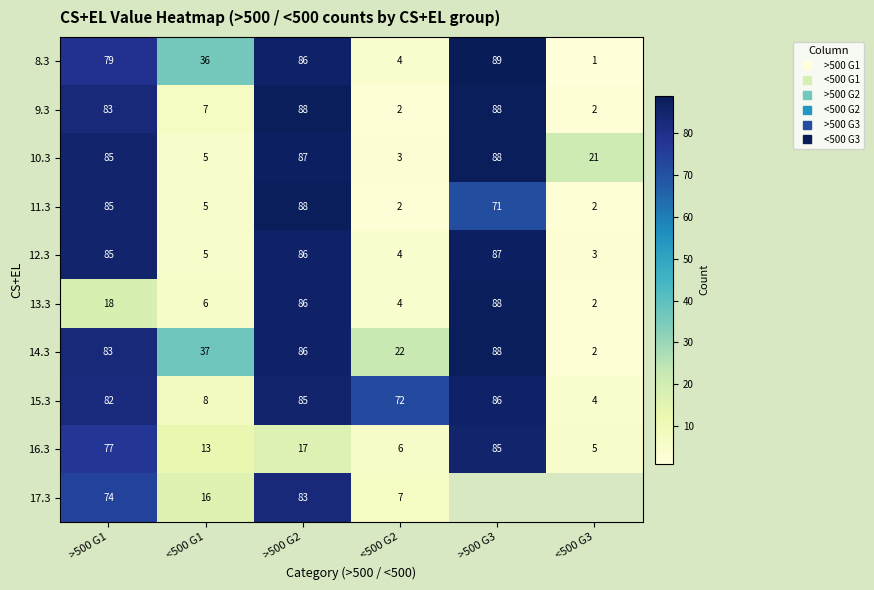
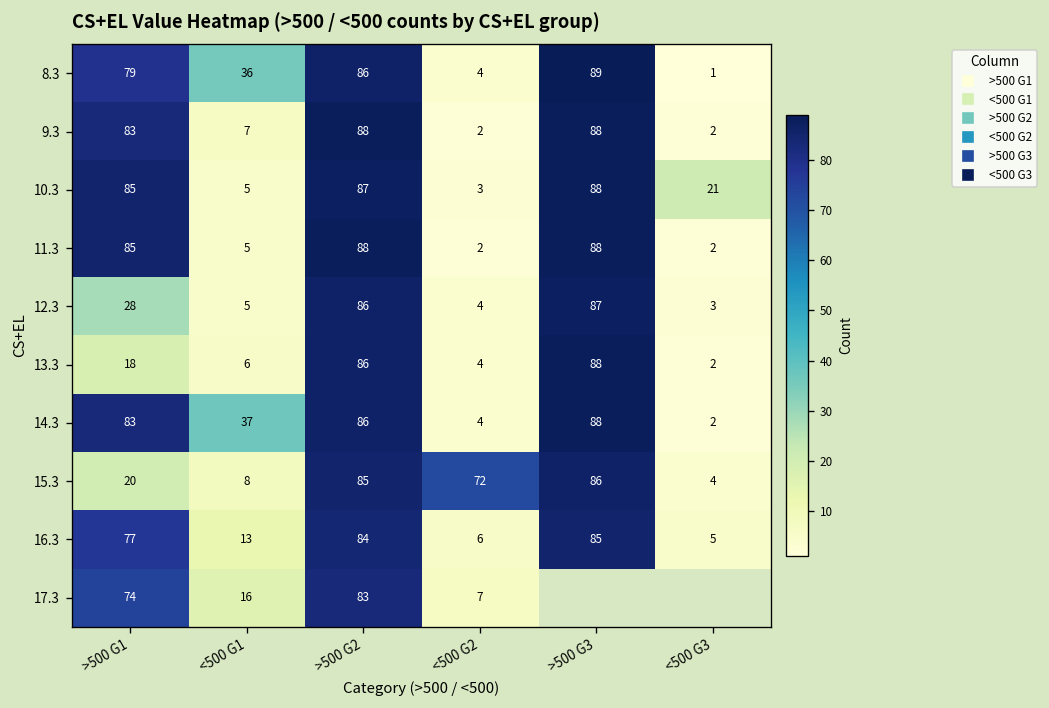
  {
    "8.3": {
      ">500 G1": 79,
      "<500 G1": 36,
      ">500 G2": 86,
      "<500 G2": 4,
      ">500 G3": 89,
      "<500 G3": 1
    },
    "9.3": {
      ">500 G1": 83,
      "<500 G1": 7,
      ">500 G2": 88,
      "<500 G2": 2,
      ">500 G3": 88,
      "<500 G3": 2
    },
    "10.3": {
      ">500 G1": 85,
      "<500 G1": 5,
      ">500 G2": 87,
      "<500 G2": 3,
      ">500 G3": 88,
      "<500 G3": 21
    },
    "11.3": {
      ">500 G1": 85,
      "<500 G1": 5,
      ">500 G2": 88,
      "<500 G2": 2,
-     ">500 G3": 71,
+     ">500 G3": 88,
      "<500 G3": 2
    },
    "12.3": {
-     ">500 G1": 85,
+     ">500 G1": 28,
      "<500 G1": 5,
      ">500 G2": 86,
      "<500 G2": 4,
      ">500 G3": 87,
      "<500 G3": 3
    },
    "13.3": {
      ">500 G1": 18,
      "<500 G1": 6,
      ">500 G2": 86,
      "<500 G2": 4,
      ">500 G3": 88,
      "<500 G3": 2
    },
    "14.3": {
      ">500 G1": 83,
      "<500 G1": 37,
      ">500 G2": 86,
-     "<500 G2": 22,
+     "<500 G2": 4,
      ">500 G3": 88,
      "<500 G3": 2
    },
    "15.3": {
-     ">500 G1": 82,
+     ">500 G1": 20,
      "<500 G1": 8,
      ">500 G2": 85,
      "<500 G2": 72,
      ">500 G3": 86,
      "<500 G3": 4
    },
    "16.3": {
      ">500 G1": 77,
      "<500 G1": 13,
-     ">500 G2": 17,
+     ">500 G2": 84,
      "<500 G2": 6,
      ">500 G3": 85,
      "<500 G3": 5
    },
    "17.3": {
      ">500 G1": 74,
      "<500 G1": 16,
      ">500 G2": 83,
      "<500 G2": 7
    }
  }
